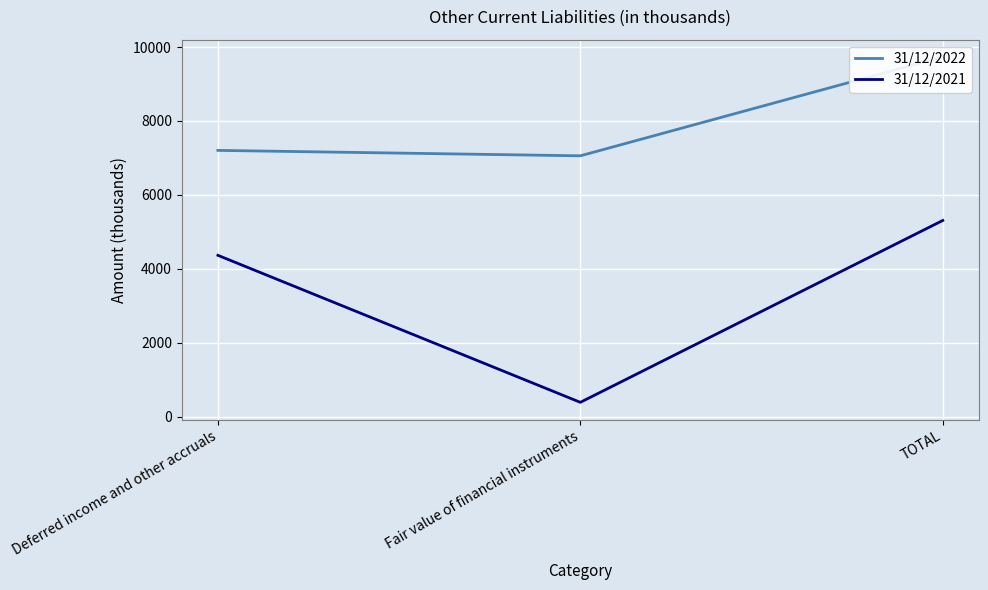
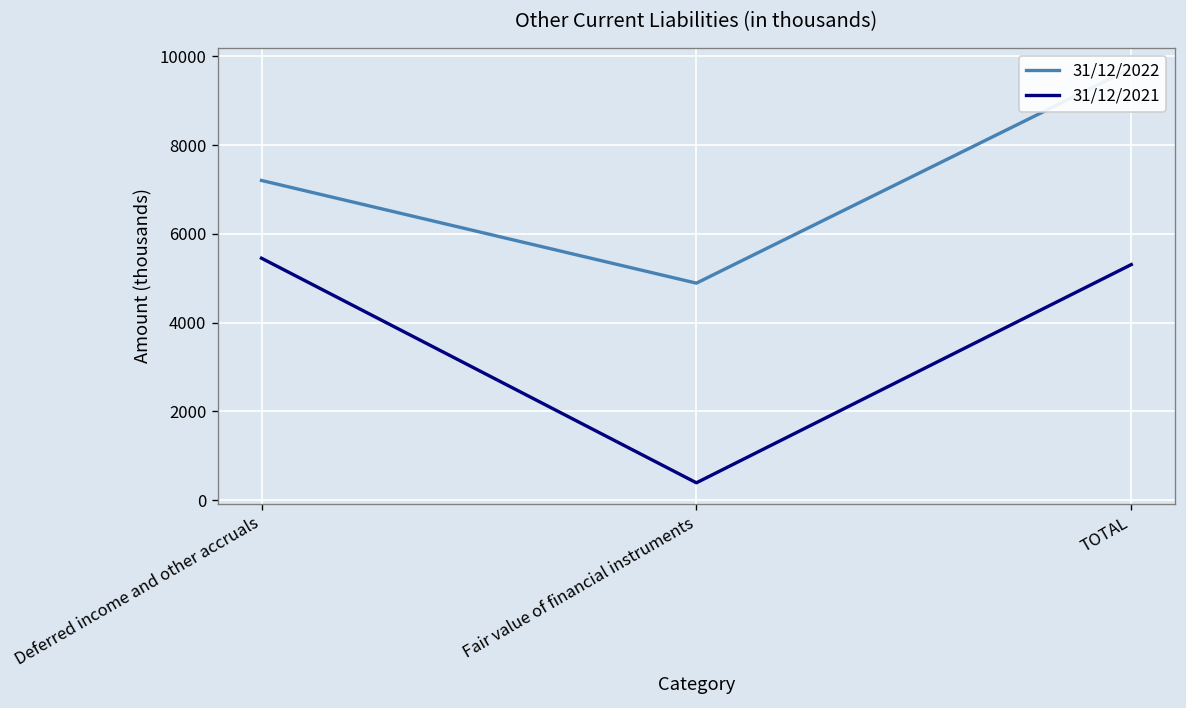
  {
    "31/12/2022": {
      "Deferred income and other accruals": 7200,
-     "Fair value of financial instruments": 7100
+     "Fair value of financial instruments": 4900
    },
    "31/12/2021": {
-     "Deferred income and other accruals": 4400,
+     "Deferred income and other accruals": 5500,
      "Fair value of financial instruments": 400,
      "TOTAL": 5300
    }
  }
